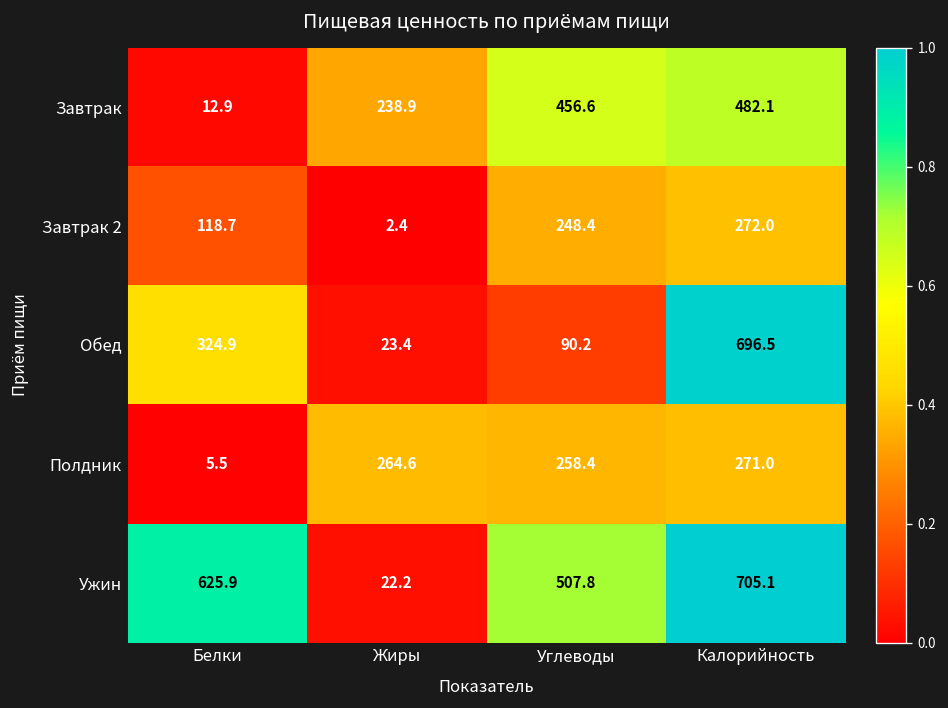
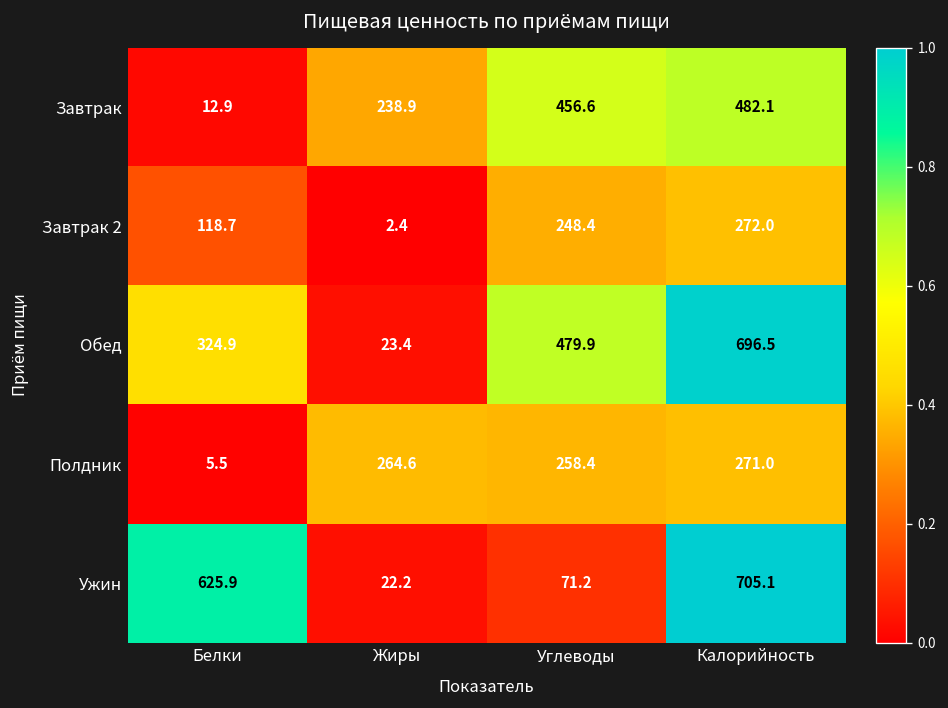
  {
    "Завтрак": {
      "Белки": 12.9,
      "Жиры": 238.9,
      "Углеводы": 456.6,
      "Калорийность": 482.1
    },
    "Завтрак 2": {
      "Белки": 118.7,
      "Жиры": 2.4,
      "Углеводы": 248.4,
      "Калорийность": 272.0
    },
    "Обед": {
      "Белки": 324.9,
      "Жиры": 23.4,
-     "Углеводы": 90.2,
+     "Углеводы": 479.9,
      "Калорийность": 696.5
    },
    "Полдник": {
      "Белки": 5.5,
      "Жиры": 264.6,
      "Углеводы": 258.4,
      "Калорийность": 271.0
    },
    "Ужин": {
      "Белки": 625.9,
      "Жиры": 22.2,
-     "Углеводы": 507.8,
+     "Углеводы": 71.2,
      "Калорийность": 705.1
    }
  }
